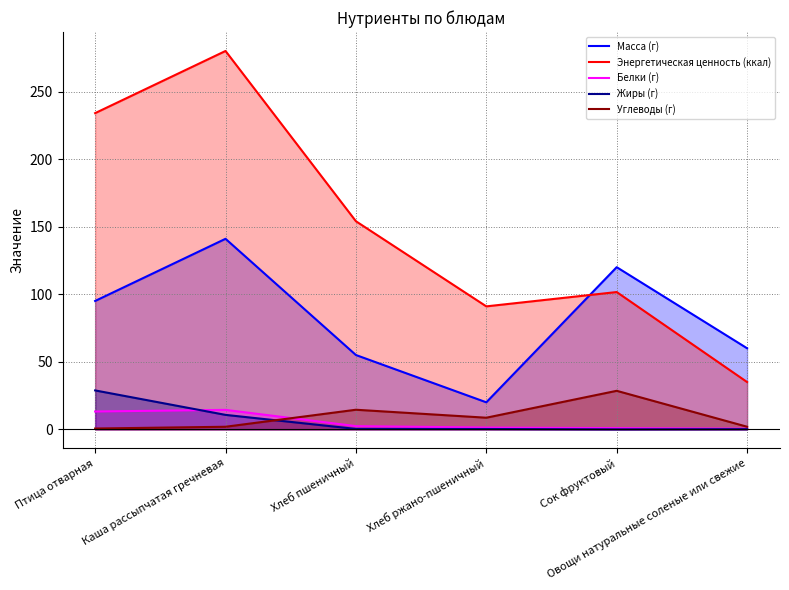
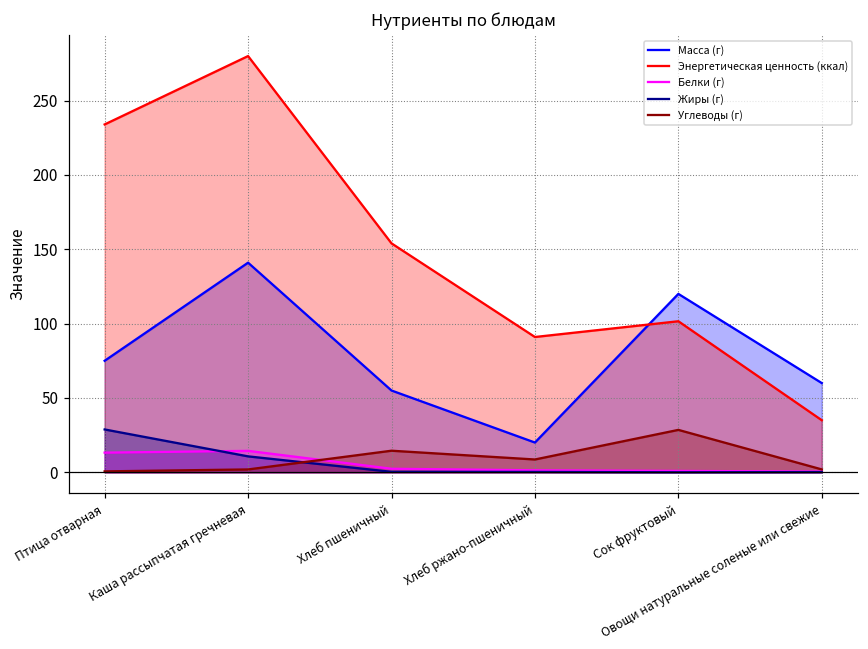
  {
    "Масса (г)": {
-     "Птица отварная": 95,
+     "Птица отварная": 75,
      "Каша рассыпчатая гречневая": 141,
      "Хлеб пшеничный": 55,
      "Хлеб ржано-пшеничный": 20,
      "Сок фруктовый": 120,
      "Овощи натуральные соленые или свежие": 60
    },
    "Энергетическая ценность (ккал)": {
      "Птица отварная": 234,
      "Каша рассыпчатая гречневая": 280,
      "Хлеб пшеничный": 154,
      "Хлеб ржано-пшеничный": 91,
      "Сок фруктовый": 102,
      "Овощи натуральные соленые или свежие": 35
    },
    "Белки (г)": {
      "Птица отварная": 13,
      "Каша рассыпчатая гречневая": 14,
      "Хлеб пшеничный": 2
    },
    "Жиры (г)": {
      "Птица отварная": 29,
      "Каша рассыпчатая гречневая": 11,
      "Хлеб пшеничный": 0
    },
    "Углеводы (г)": {
      "Птица отварная": 1,
      "Каша рассыпчатая гречневая": 2,
      "Хлеб пшеничный": 15,
      "Хлеб ржано-пшеничный": 9,
      "Сок фруктовый": 29
    }
  }
